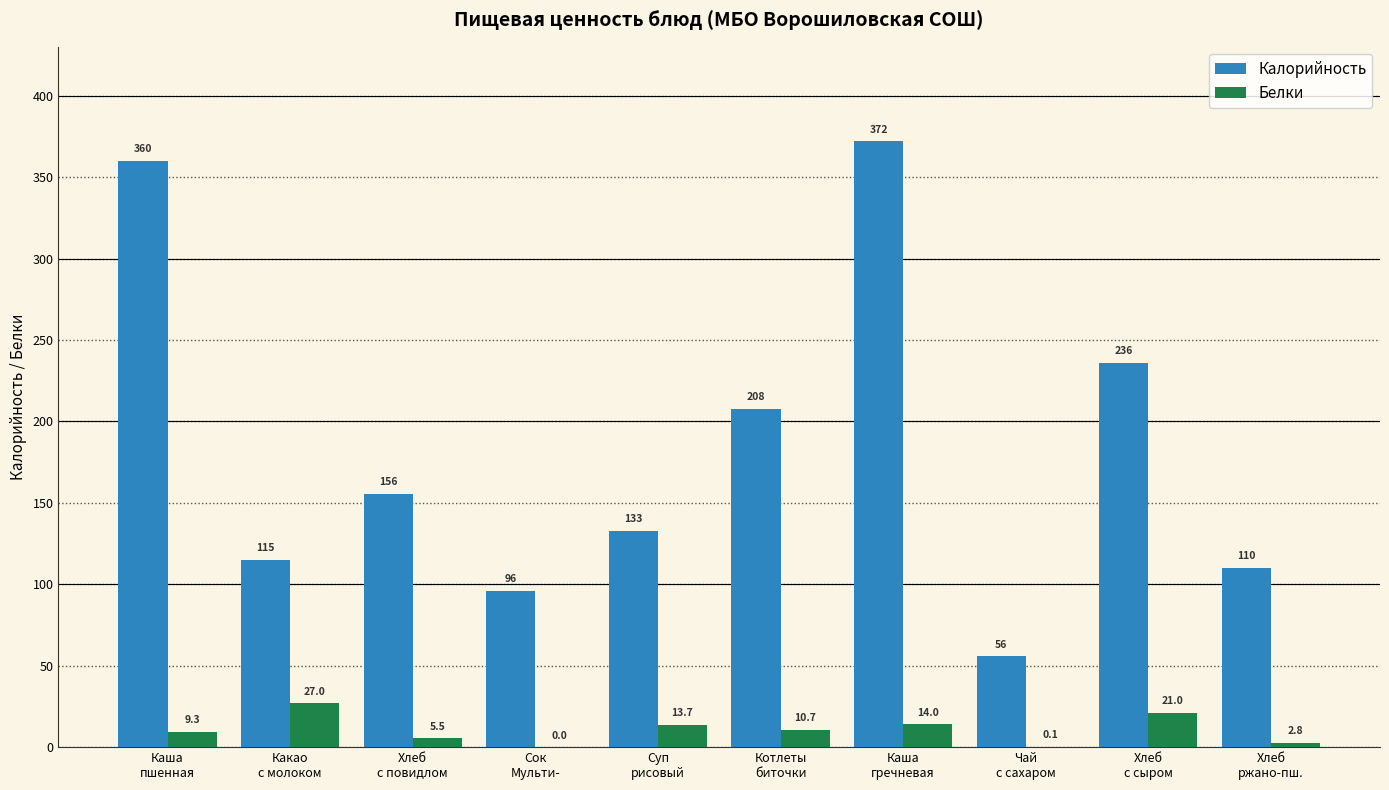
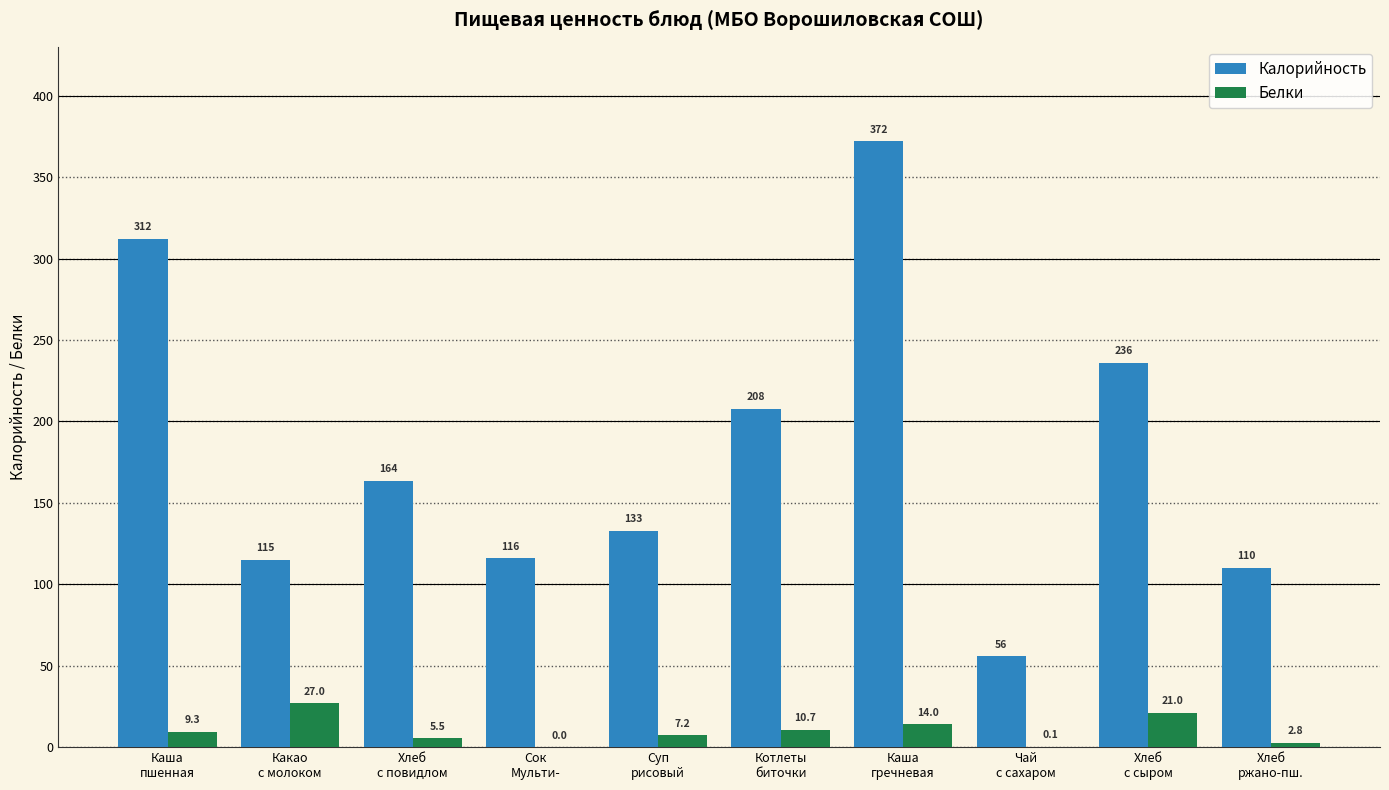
  {
    "Калорийность": {
-     "Каша пшенная": 360,
+     "Каша пшенная": 312,
      "Какао с молоком": 115,
-     "Хлеб с повидлом": 156,
-     "Сок Мульти-": 96,
+     "Хлеб с повидлом": 164,
+     "Сок Мульти-": 116,
      "Суп рисовый": 133,
      "Котлеты биточки": 208,
      "Каша гречневая": 372,
      "Чай с сахаром": 56,
      "Хлеб с сыром": 236,
      "Хлеб ржано-пш.": 110
    },
    "Белки": {
      "Каша пшенная": 9.3,
      "Какао с молоком": 27.0,
      "Хлеб с повидлом": 5.5,
      "Сок Мульти-": 0.0,
-     "Суп рисовый": 13.7,
+     "Суп рисовый": 7.2,
      "Котлеты биточки": 10.7,
      "Каша гречневая": 14.0,
      "Чай с сахаром": 0.1,
      "Хлеб с сыром": 21.0,
      "Хлеб ржано-пш.": 2.8
    }
  }
